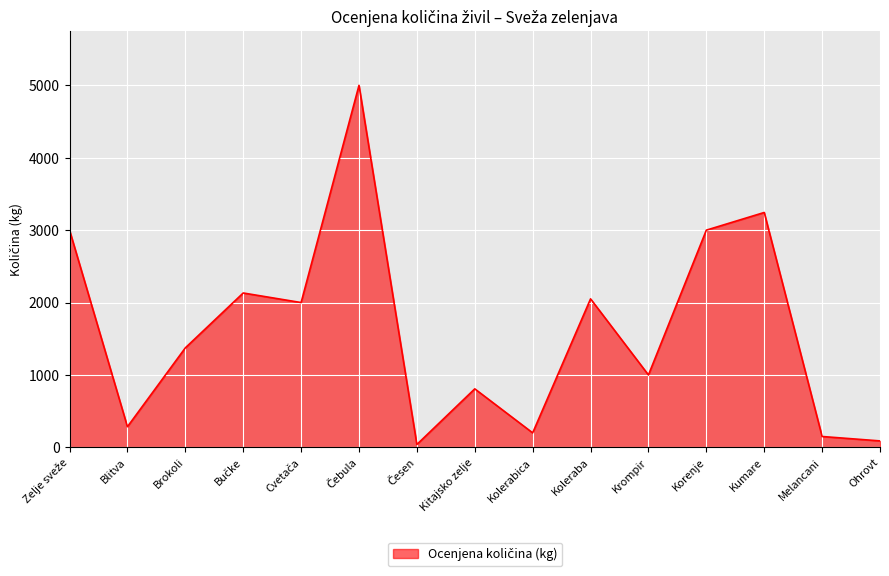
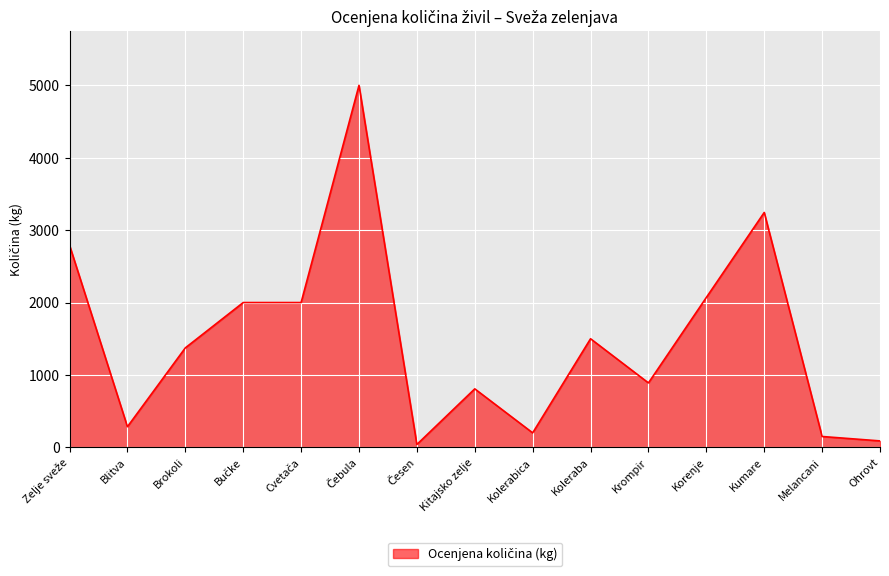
  {
-   "Zelje sveže": 3000,
+   "Zelje sveže": 2800,
    "Blitva": 300,
    "Brokoli": 1400,
-   "Bučke": 2100,
+   "Bučke": 2000,
    "Cvetača": 2000,
    "Čebula": 5000,
    "Česen": 0,
    "Kitajsko zelje": 800,
    "Kolerabica": 200,
-   "Koleraba": 2100,
-   "Krompir": 1000,
-   "Korenje": 3000,
+   "Koleraba": 1500,
+   "Krompir": 900,
+   "Korenje": 2100,
    "Kumare": 3200,
    "Melancani": 200,
    "Ohrovt": 100
  }
